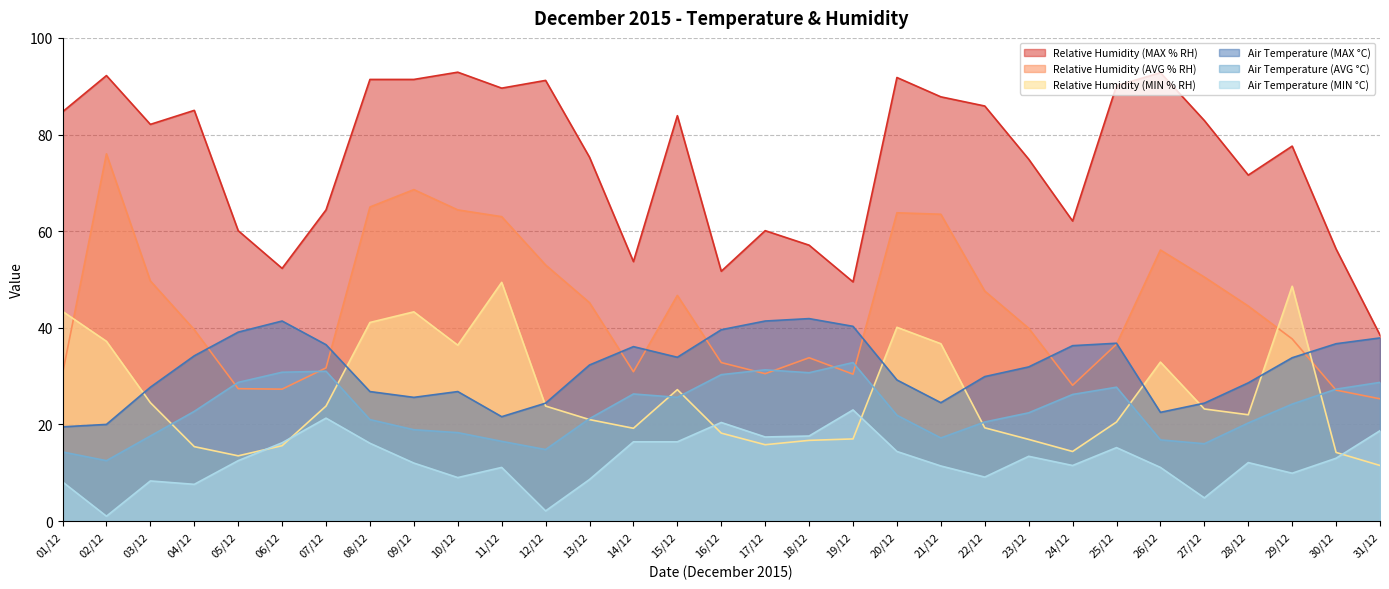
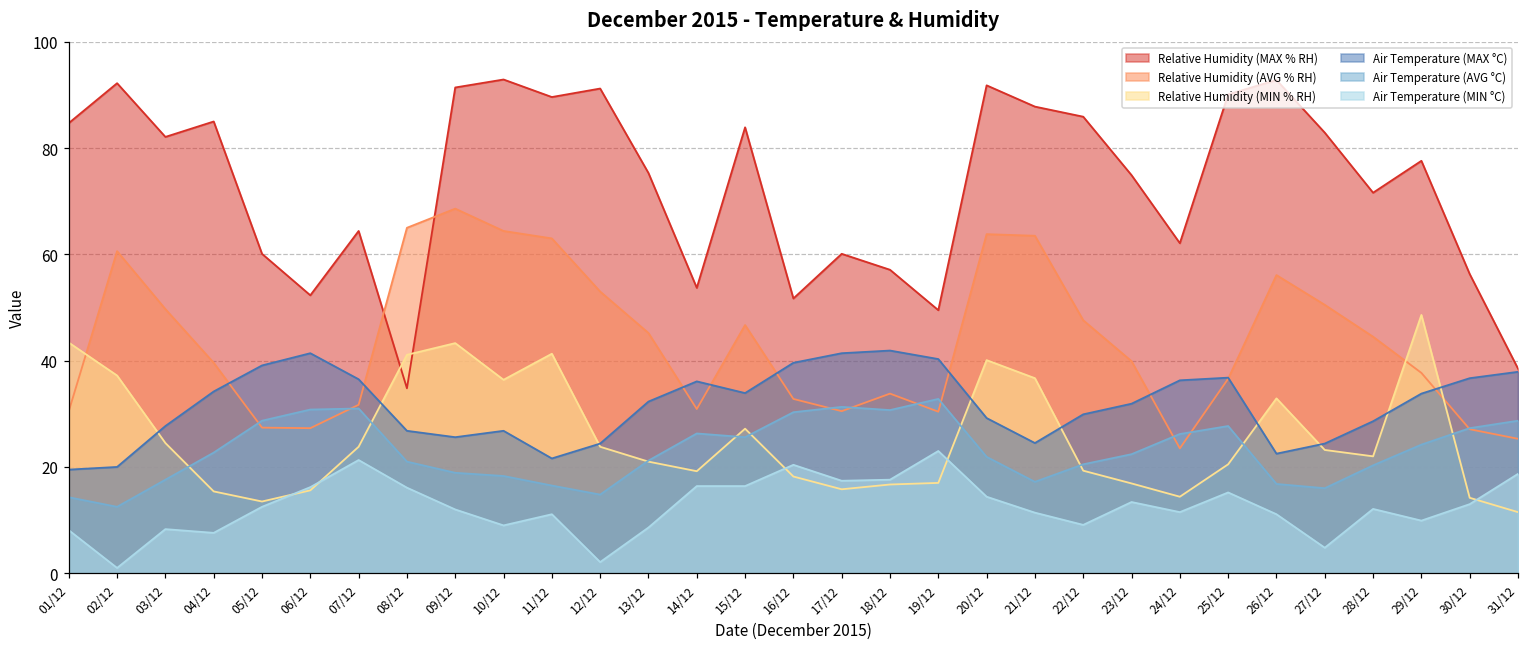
  {
    "Relative Humidity (MAX % RH)": {
      "01/12": 85,
      "02/12": 92,
      "03/12": 82,
      "04/12": 85,
      "05/12": 60,
      "06/12": 52,
      "07/12": 64,
-     "08/12": 91,
+     "08/12": 35,
      "09/12": 91,
      "10/12": 93,
      "11/12": 90,
      "12/12": 91,
      "13/12": 75,
      "14/12": 54,
      "15/12": 84,
      "16/12": 52,
      "17/12": 60,
      "18/12": 57,
      "19/12": 50,
      "20/12": 92,
      "21/12": 88,
      "22/12": 86,
      "23/12": 75,
      "24/12": 62,
      "27/12": 83,
      "28/12": 72,
      "29/12": 78,
      "30/12": 56,
      "31/12": 39
    },
    "Relative Humidity (AVG % RH)": {
      "01/12": 31,
-     "02/12": 76,
+     "02/12": 61,
      "03/12": 50,
      "04/12": 40,
      "05/12": 27,
      "06/12": 27,
      "07/12": 32,
      "08/12": 65,
      "09/12": 69,
      "10/12": 64,
      "11/12": 63,
      "12/12": 53,
      "13/12": 45,
      "14/12": 31,
      "15/12": 47,
      "16/12": 33,
      "17/12": 31,
      "18/12": 34,
      "19/12": 30,
      "20/12": 64,
      "21/12": 64,
      "22/12": 48,
      "23/12": 40,
-     "24/12": 28,
+     "24/12": 24,
      "26/12": 56,
      "27/12": 51,
      "28/12": 45,
      "29/12": 38,
      "31/12": 25
    },
    "Relative Humidity (MIN % RH)": {
      "01/12": 43,
      "02/12": 37,
      "03/12": 25,
      "04/12": 15,
      "05/12": 14,
      "06/12": 16,
      "07/12": 24,
      "08/12": 41,
      "09/12": 43,
      "10/12": 36,
-     "11/12": 49,
+     "11/12": 41,
      "12/12": 24,
      "14/12": 19,
      "15/12": 27,
      "16/12": 18,
      "17/12": 16,
      "18/12": 17,
      "19/12": 17,
      "20/12": 40,
      "21/12": 37,
      "22/12": 19,
      "23/12": 17,
      "24/12": 14,
      "25/12": 21,
      "26/12": 33,
      "27/12": 23,
      "28/12": 22,
      "29/12": 49,
      "30/12": 14,
      "31/12": 12
    }
  }
